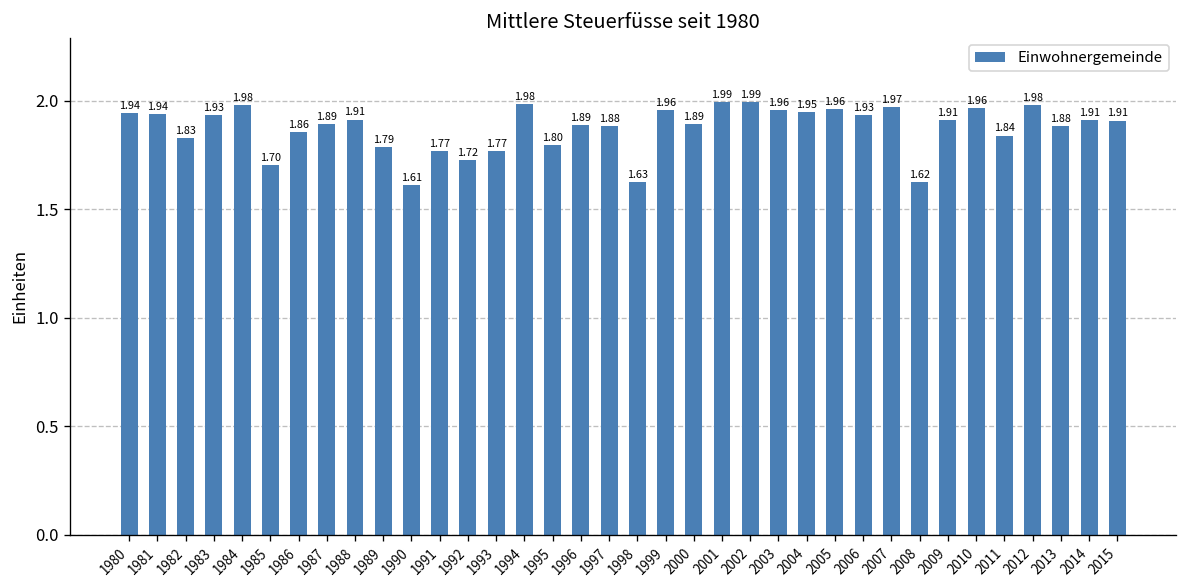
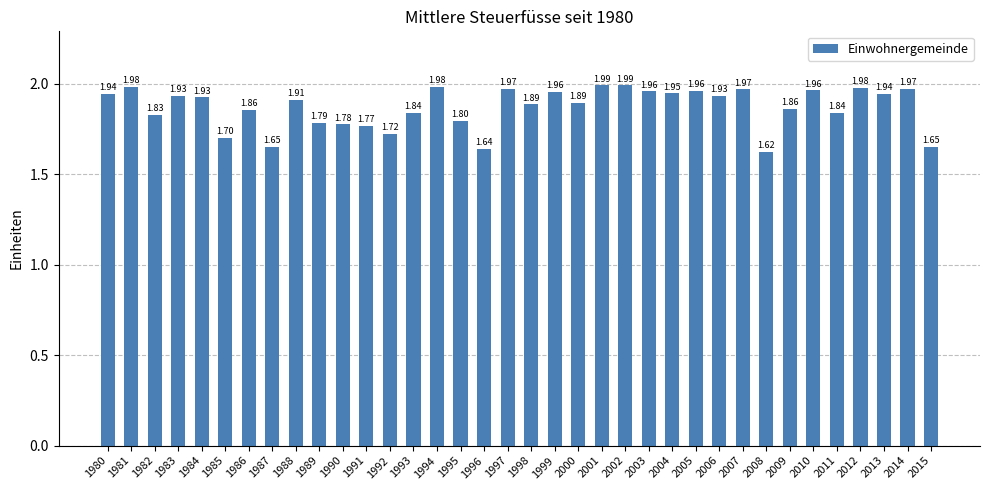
  {
    "1980": 1.94,
-   "1981": 1.94,
+   "1981": 1.98,
    "1982": 1.83,
    "1983": 1.93,
-   "1984": 1.98,
+   "1984": 1.93,
    "1985": 1.70,
    "1986": 1.86,
-   "1987": 1.89,
+   "1987": 1.65,
    "1988": 1.91,
    "1989": 1.79,
-   "1990": 1.61,
+   "1990": 1.78,
    "1991": 1.77,
    "1992": 1.72,
-   "1993": 1.77,
+   "1993": 1.84,
    "1994": 1.98,
    "1995": 1.80,
-   "1996": 1.89,
-   "1997": 1.88,
-   "1998": 1.63,
+   "1996": 1.64,
+   "1997": 1.97,
+   "1998": 1.89,
    "1999": 1.96,
    "2000": 1.89,
    "2001": 1.99,
    "2002": 1.99,
    "2003": 1.96,
    "2004": 1.95,
    "2005": 1.96,
    "2006": 1.93,
    "2007": 1.97,
    "2008": 1.62,
-   "2009": 1.91,
+   "2009": 1.86,
    "2010": 1.96,
    "2011": 1.84,
    "2012": 1.98,
-   "2013": 1.88,
-   "2014": 1.91,
-   "2015": 1.91
+   "2013": 1.94,
+   "2014": 1.97,
+   "2015": 1.65
  }
